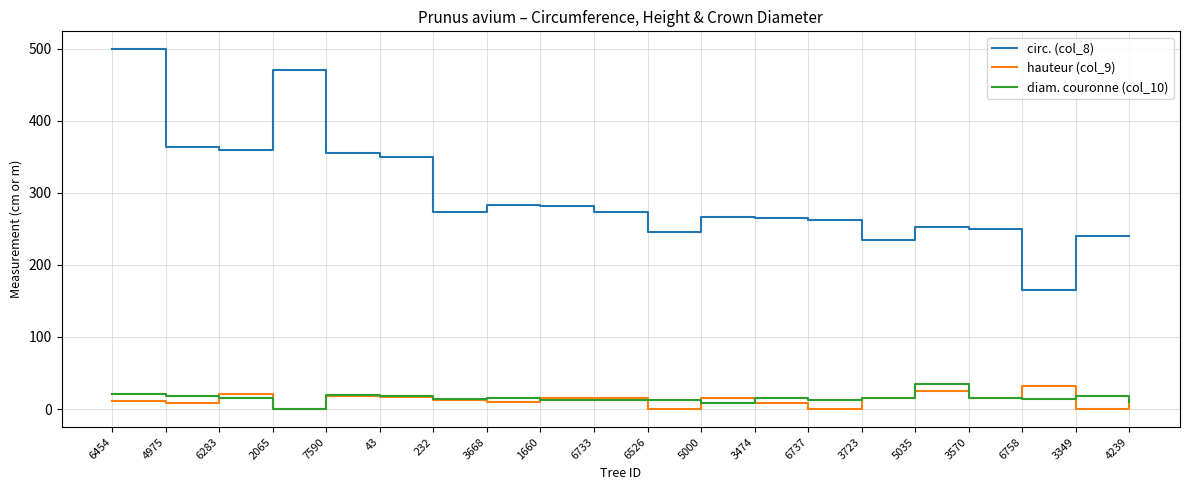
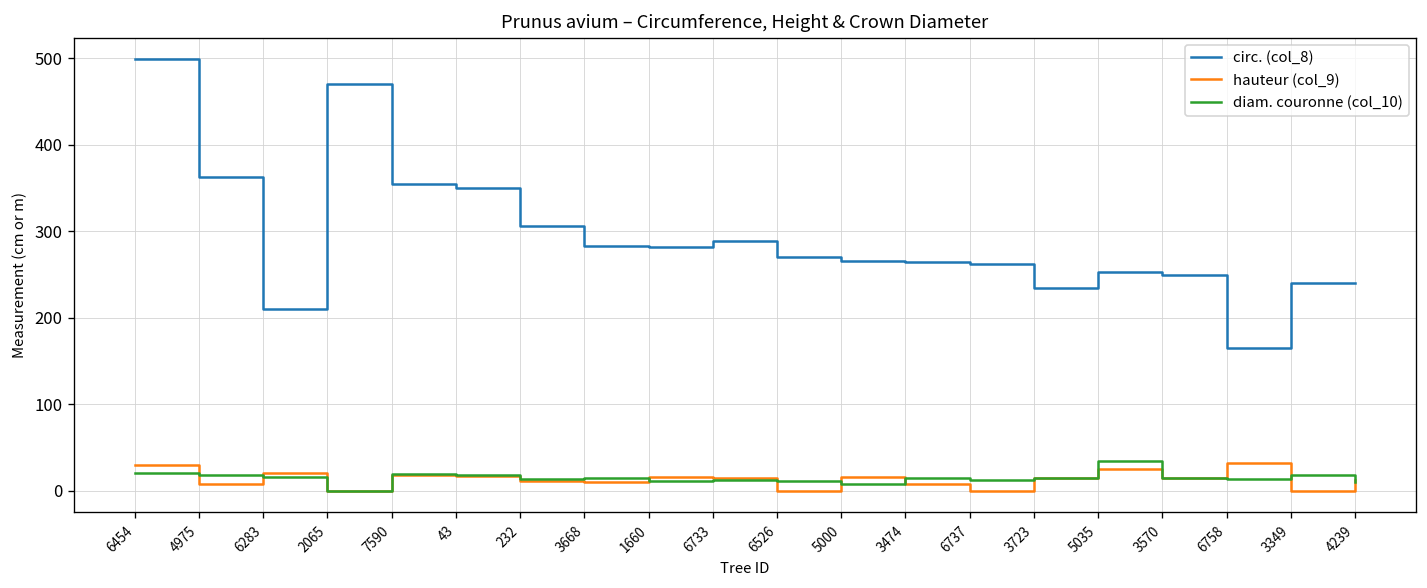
  {
    "circ. (col_8)": {
      "6454": 500,
      "4975": 360,
-     "6283": 360,
+     "6283": 210,
      "2065": 470,
      "7590": 360,
      "43": 350,
-     "232": 270,
+     "232": 310,
      "3668": 280,
      "1660": 280,
-     "6733": 270,
-     "6526": 250,
+     "6733": 290,
+     "6526": 270,
      "5000": 270,
      "3474": 270,
      "6737": 260,
      "3723": 230,
      "5035": 250,
      "3570": 250,
      "6758": 170,
      "3349": 240,
      "4239": 240
    },
    "hauteur (col_9)": {
-     "6454": 10,
+     "6454": 30,
      "4975": 10,
      "6283": 20,
      "3668": 10,
      "1660": 20,
      "6526": 0,
      "5000": 20,
      "3474": 10,
      "6737": 0,
      "5035": 30,
      "6758": 30,
      "3349": 0
    },
    "diam. couronne (col_10)": {
      "6454": 20,
      "4975": 20,
      "6283": 20,
      "3668": 20,
      "1660": 10,
      "6526": 10,
      "5000": 10,
      "3474": 20,
      "6737": 10,
      "5035": 40,
      "6758": 10,
      "3349": 20
    }
  }
